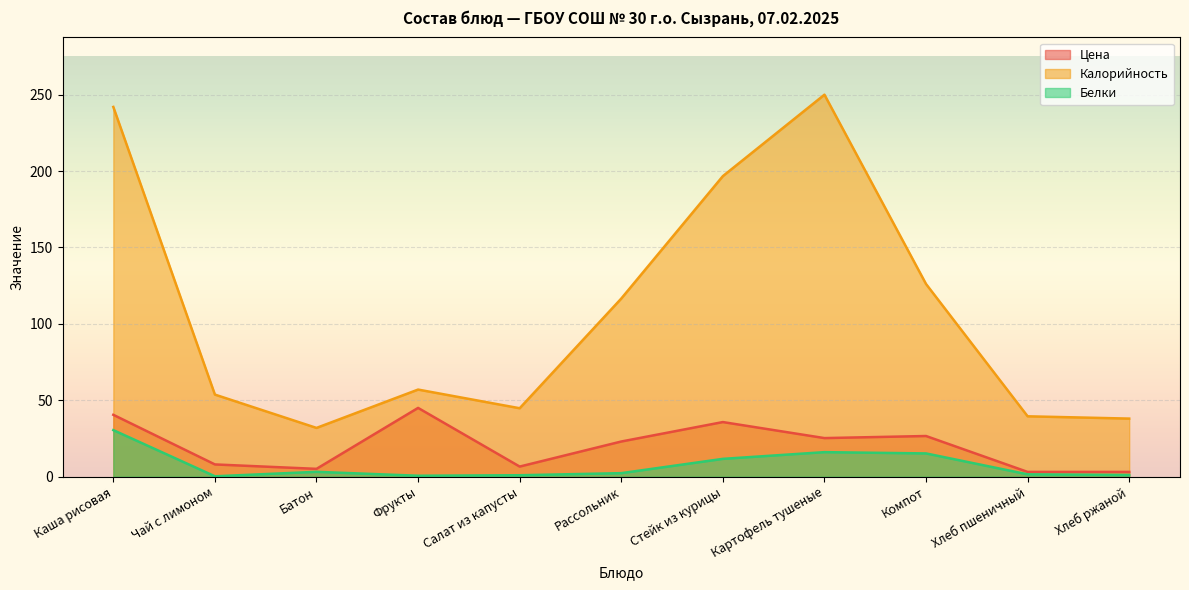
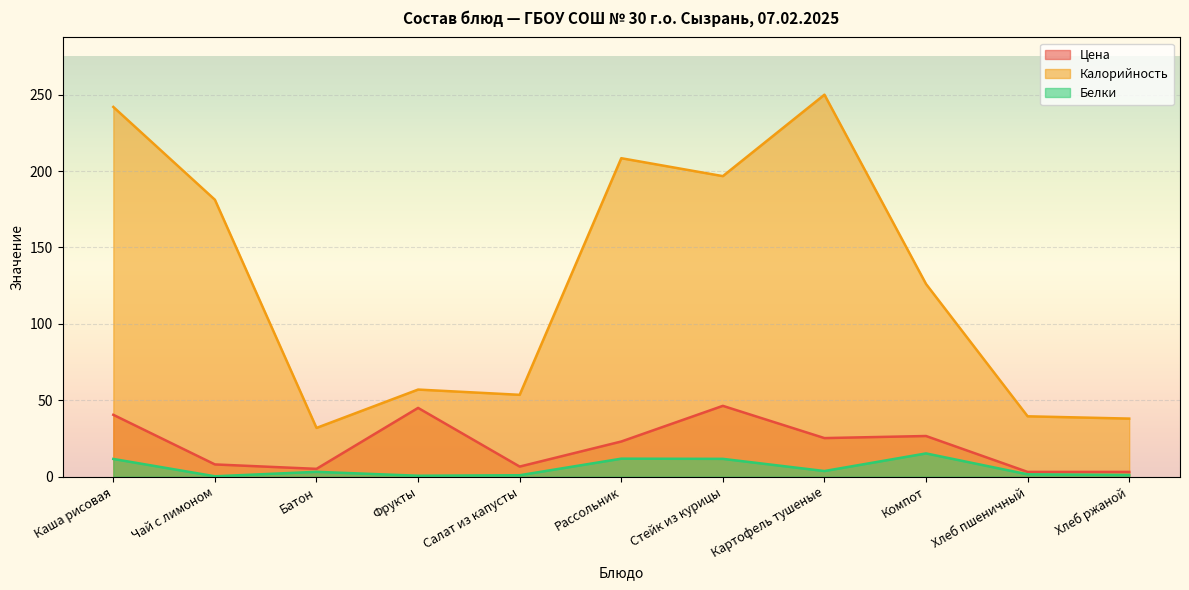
  {
    "Цена": {
      "Каша рисовая": 40,
      "Чай с лимоном": 8,
      "Батон": 5,
      "Фрукты": 45,
      "Салат из капусты": 7,
      "Рассольник": 23,
-     "Стейк из курицы": 36,
+     "Стейк из курицы": 46,
      "Картофель тушеные": 25,
      "Компот": 27,
      "Хлеб ржаной": 3
    },
    "Калорийность": {
      "Каша рисовая": 242,
-     "Чай с лимоном": 54,
+     "Чай с лимоном": 181,
      "Батон": 32,
      "Фрукты": 57,
-     "Салат из капусты": 45,
-     "Рассольник": 117,
+     "Салат из капусты": 54,
+     "Рассольник": 208,
      "Стейк из курицы": 197,
      "Картофель тушеные": 250,
      "Компот": 126,
      "Хлеб пшеничный": 40,
      "Хлеб ржаной": 38
    },
    "Белки": {
-     "Каша рисовая": 30,
+     "Каша рисовая": 12,
      "Чай с лимоном": 0,
      "Батон": 3,
      "Фрукты": 1,
      "Салат из капусты": 1,
-     "Рассольник": 2,
+     "Рассольник": 12,
      "Стейк из курицы": 12,
-     "Картофель тушеные": 16,
+     "Картофель тушеные": 4,
      "Компот": 15,
      "Хлеб ржаной": 1
    }
  }
